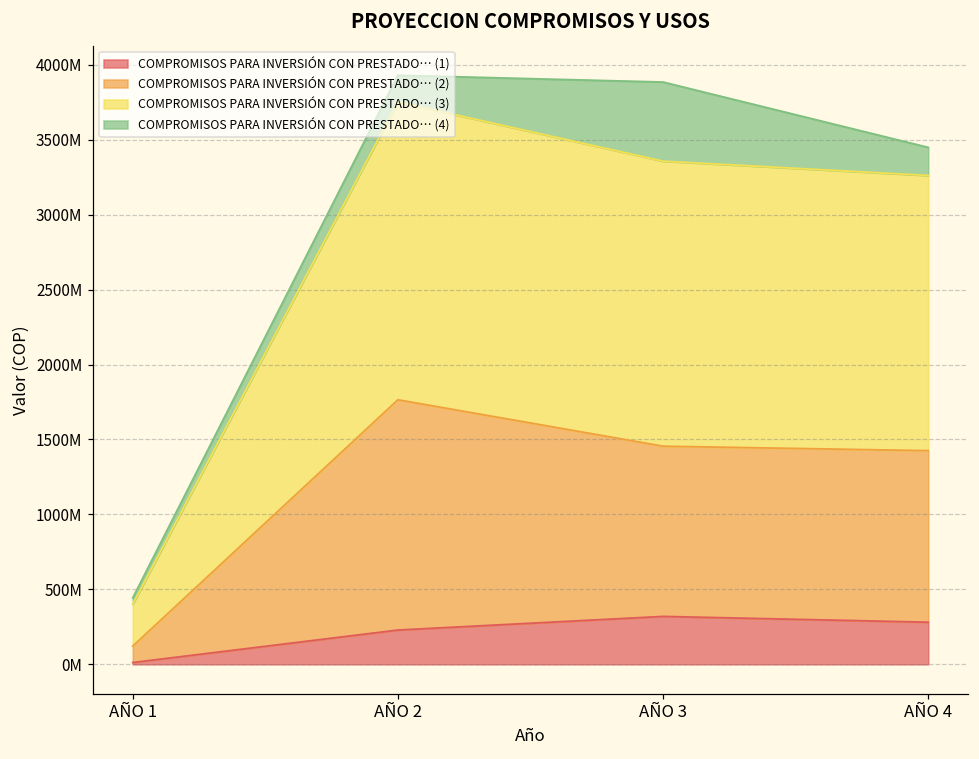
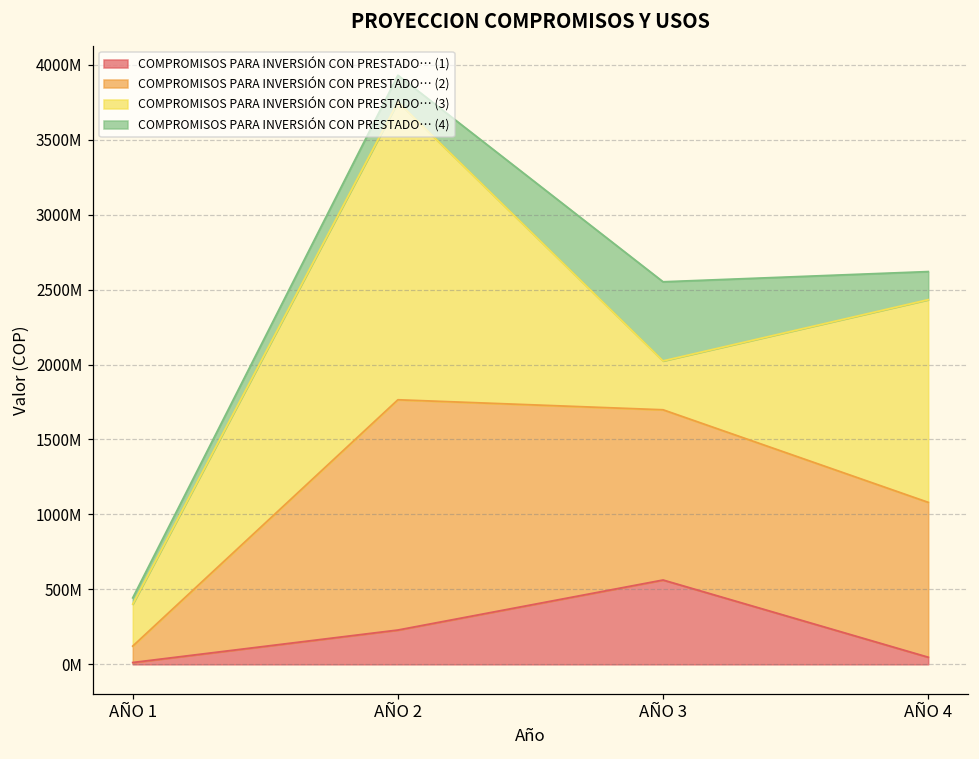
  {
    "COMPROMISOS PARA INVERSIÓN CON PRESTADO… (1)": {
      "AÑO 1": 10000000,
      "AÑO 2": 230000000,
-     "AÑO 3": 320000000,
-     "AÑO 4": 280000000
+     "AÑO 3": 560000000,
+     "AÑO 4": 50000000
    },
    "COMPROMISOS PARA INVERSIÓN CON PRESTADO… (2)": {
      "AÑO 1": 110000000,
      "AÑO 2": 1540000000,
      "AÑO 3": 1140000000,
-     "AÑO 4": 1140000000
+     "AÑO 4": 1030000000
    },
    "COMPROMISOS PARA INVERSIÓN CON PRESTADO… (3)": {
      "AÑO 1": 280000000,
-     "AÑO 3": 1900000000,
-     "AÑO 4": 1840000000
+     "AÑO 3": 330000000,
+     "AÑO 4": 1350000000
    },
    "COMPROMISOS PARA INVERSIÓN CON PRESTADO… (4)": {
      "AÑO 1": 40000000,
      "AÑO 3": 530000000,
      "AÑO 4": 190000000
    }
  }
